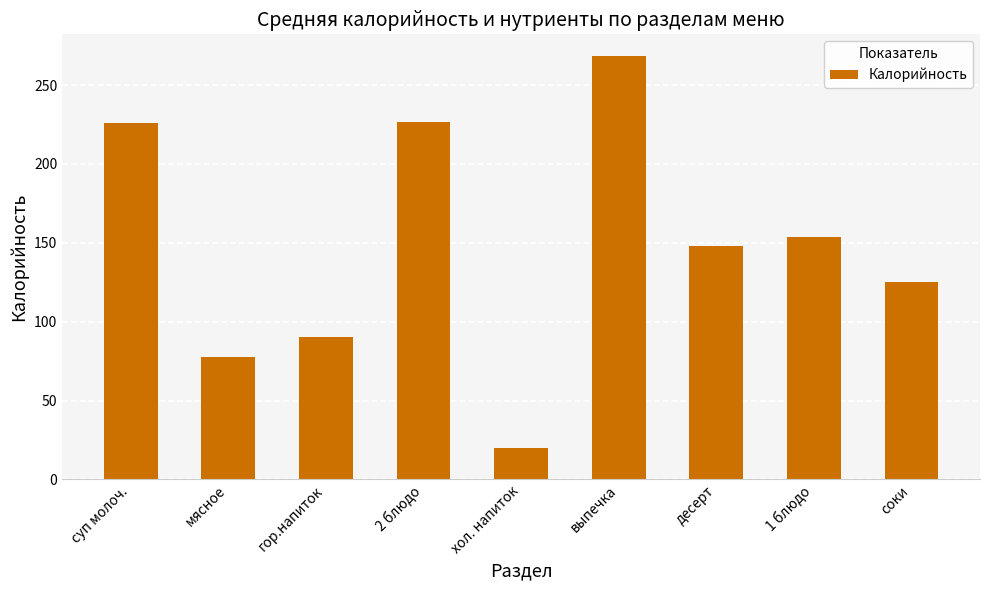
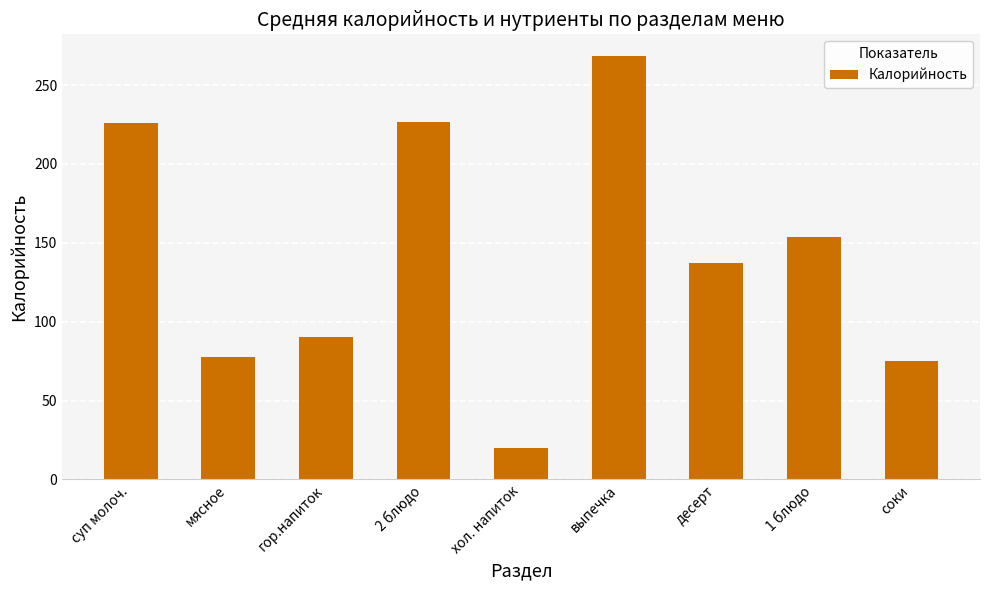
  {
    "суп молоч.": 226,
    "мясное": 78,
    "гор.напиток": 90,
    "2 блюдо": 226,
    "хол. напиток": 20,
    "выпечка": 269,
-   "десерт": 148,
+   "десерт": 137,
    "1 блюдо": 154,
-   "соки": 125
+   "соки": 75
  }
